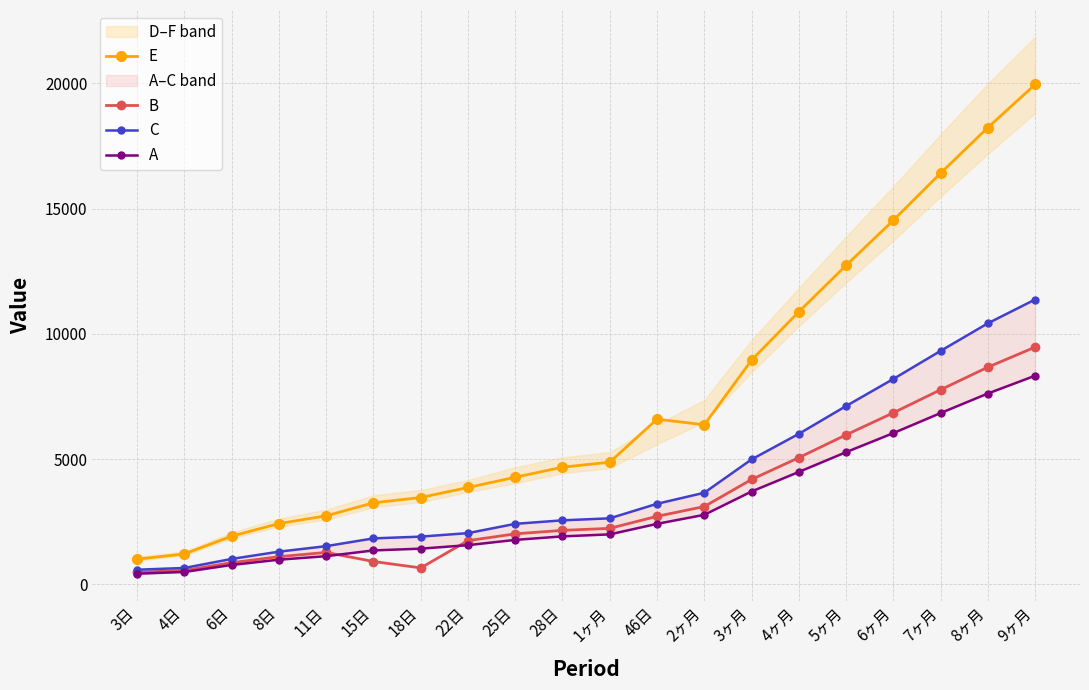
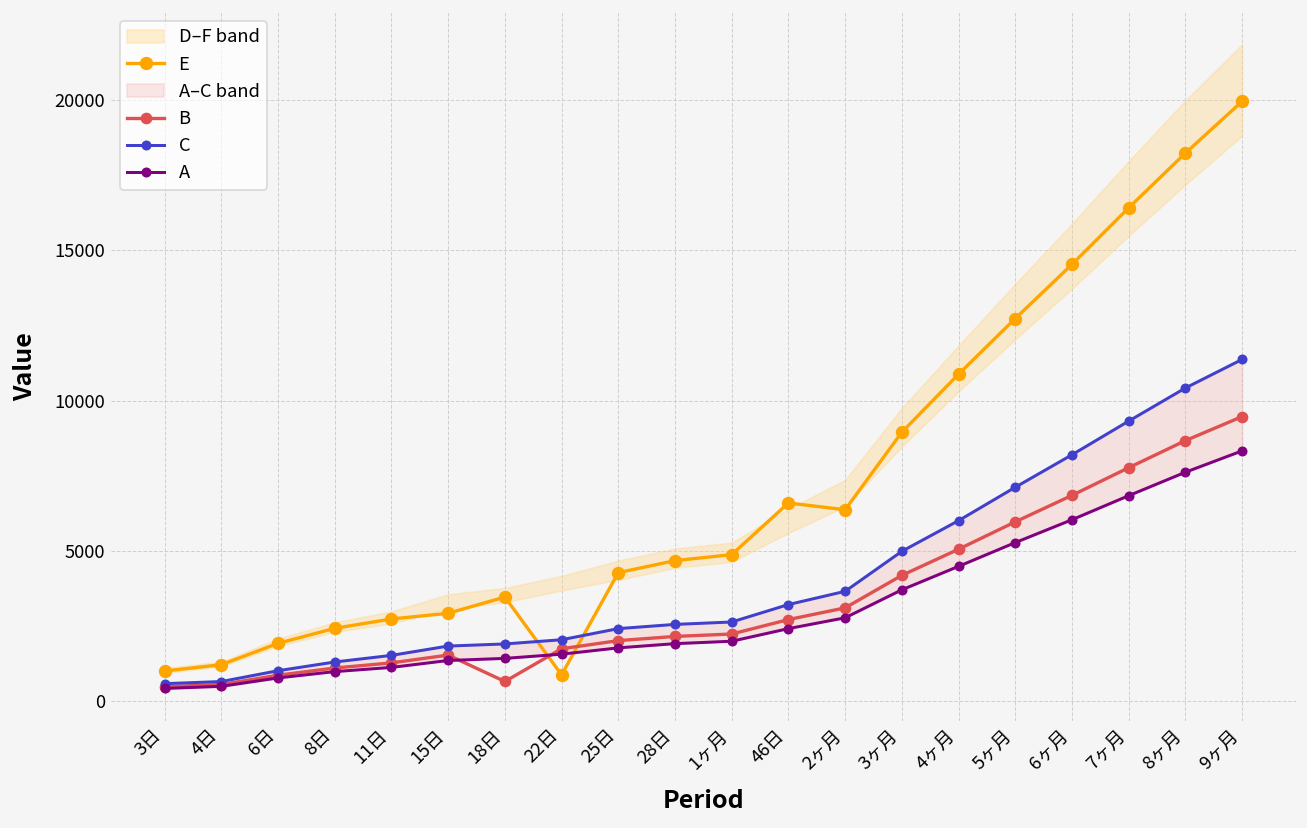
  {
    "E": {
      "6日": 1900,
      "8日": 2400,
      "11日": 2700,
-     "15日": 3300,
+     "15日": 2900,
      "18日": 3500,
-     "22日": 3900,
+     "22日": 900,
      "25日": 4300,
      "28日": 4700,
      "1ヶ月": 4900,
      "46日": 6600,
      "2ヶ月": 6400,
      "3ヶ月": 9000,
      "4ヶ月": 10900,
      "5ヶ月": 12700,
      "6ヶ月": 14500,
      "7ヶ月": 16400,
      "8ヶ月": 18200,
      "9ヶ月": 20000
    },
    "B": {
      "8日": 1100,
      "11日": 1300,
-     "15日": 900,
+     "15日": 1500,
      "18日": 700,
      "22日": 1800,
      "25日": 2000,
      "28日": 2200,
      "1ヶ月": 2200,
      "46日": 2700,
      "2ヶ月": 3100,
      "3ヶ月": 4200,
      "4ヶ月": 5100,
      "5ヶ月": 6000,
      "6ヶ月": 6900,
      "7ヶ月": 7800,
      "8ヶ月": 8700,
      "9ヶ月": 9500
    },
    "A": {
      "8日": 1000,
      "11日": 1100,
      "15日": 1400,
      "18日": 1400,
      "22日": 1600,
      "25日": 1800,
      "28日": 1900,
      "1ヶ月": 2000,
      "46日": 2400,
      "2ヶ月": 2800,
      "3ヶ月": 3700,
      "4ヶ月": 4500,
      "5ヶ月": 5300,
      "6ヶ月": 6000,
      "7ヶ月": 6800,
      "8ヶ月": 7600,
      "9ヶ月": 8300
    }
  }
